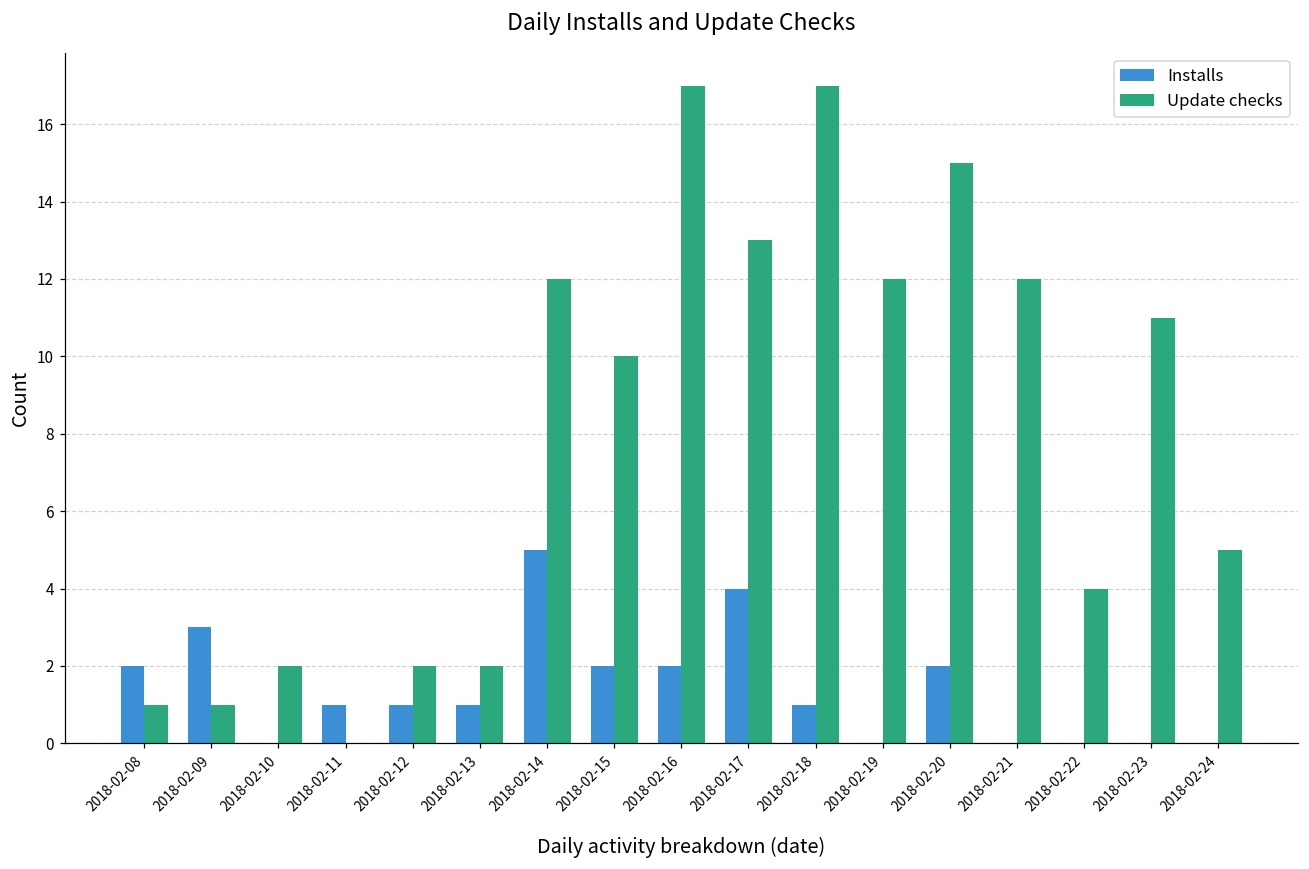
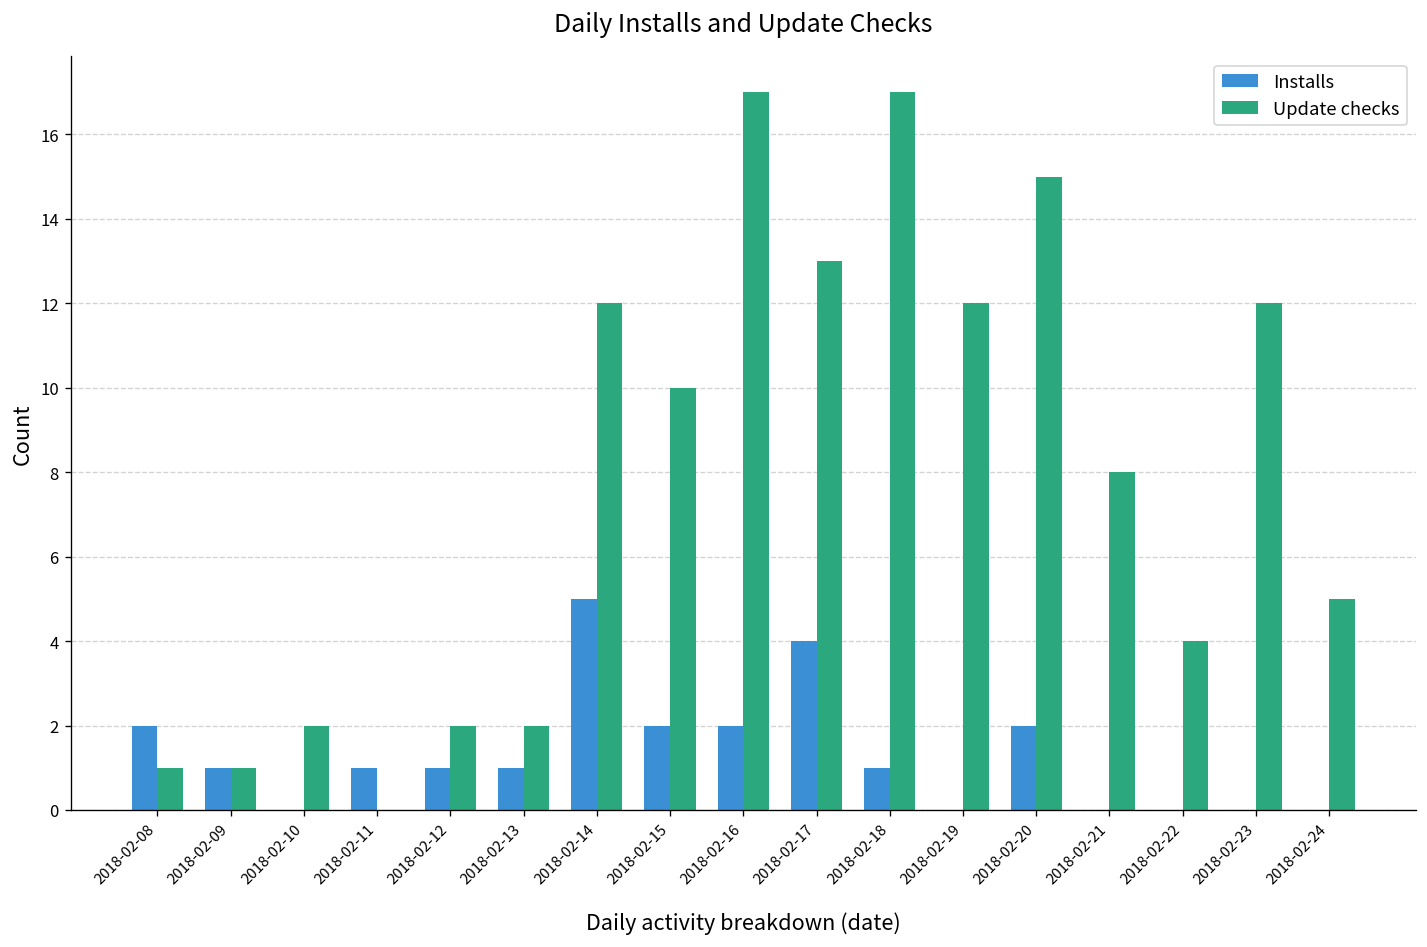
  {
    "Installs": {
      "2018-02-08": 2,
-     "2018-02-09": 3,
+     "2018-02-09": 1,
      "2018-02-10": 0,
      "2018-02-11": 1,
      "2018-02-12": 1,
      "2018-02-13": 1,
      "2018-02-14": 5,
      "2018-02-15": 2,
      "2018-02-16": 2,
      "2018-02-17": 4,
      "2018-02-18": 1,
      "2018-02-19": 0,
      "2018-02-20": 2,
      "2018-02-21": 0,
      "2018-02-22": 0,
      "2018-02-23": 0,
      "2018-02-24": 0
    },
    "Update checks": {
      "2018-02-08": 1,
      "2018-02-09": 1,
      "2018-02-10": 2,
      "2018-02-11": 0,
      "2018-02-12": 2,
      "2018-02-13": 2,
      "2018-02-14": 12,
      "2018-02-15": 10,
      "2018-02-16": 17,
      "2018-02-17": 13,
      "2018-02-18": 17,
      "2018-02-19": 12,
      "2018-02-20": 15,
-     "2018-02-21": 12,
+     "2018-02-21": 8,
      "2018-02-22": 4,
-     "2018-02-23": 11,
+     "2018-02-23": 12,
      "2018-02-24": 5
    }
  }
